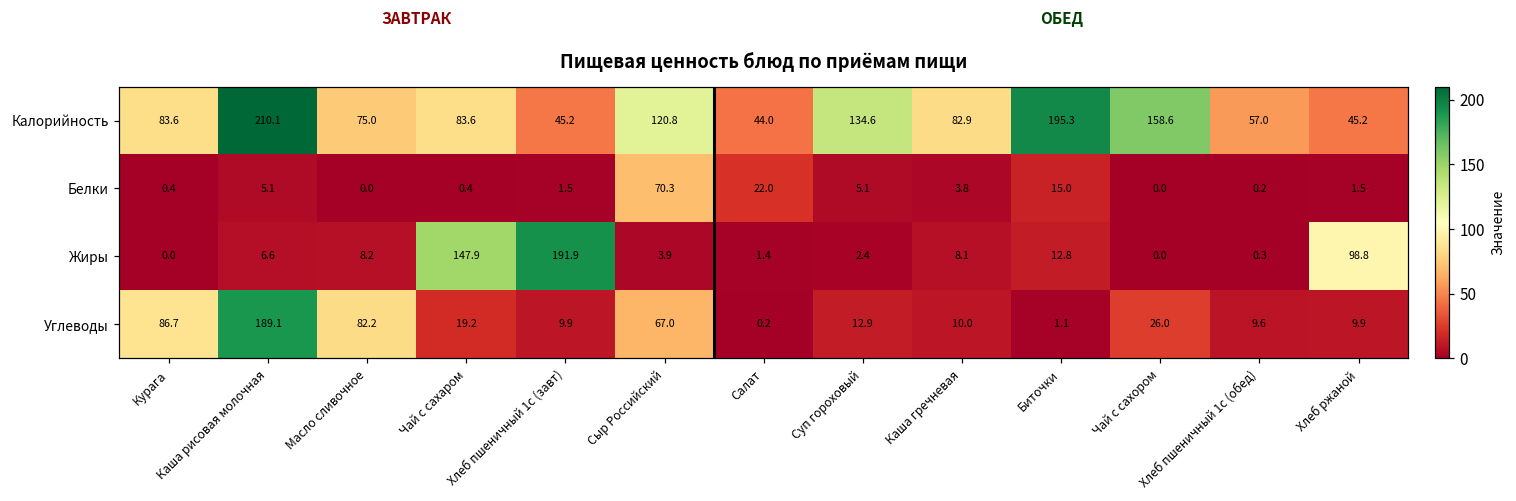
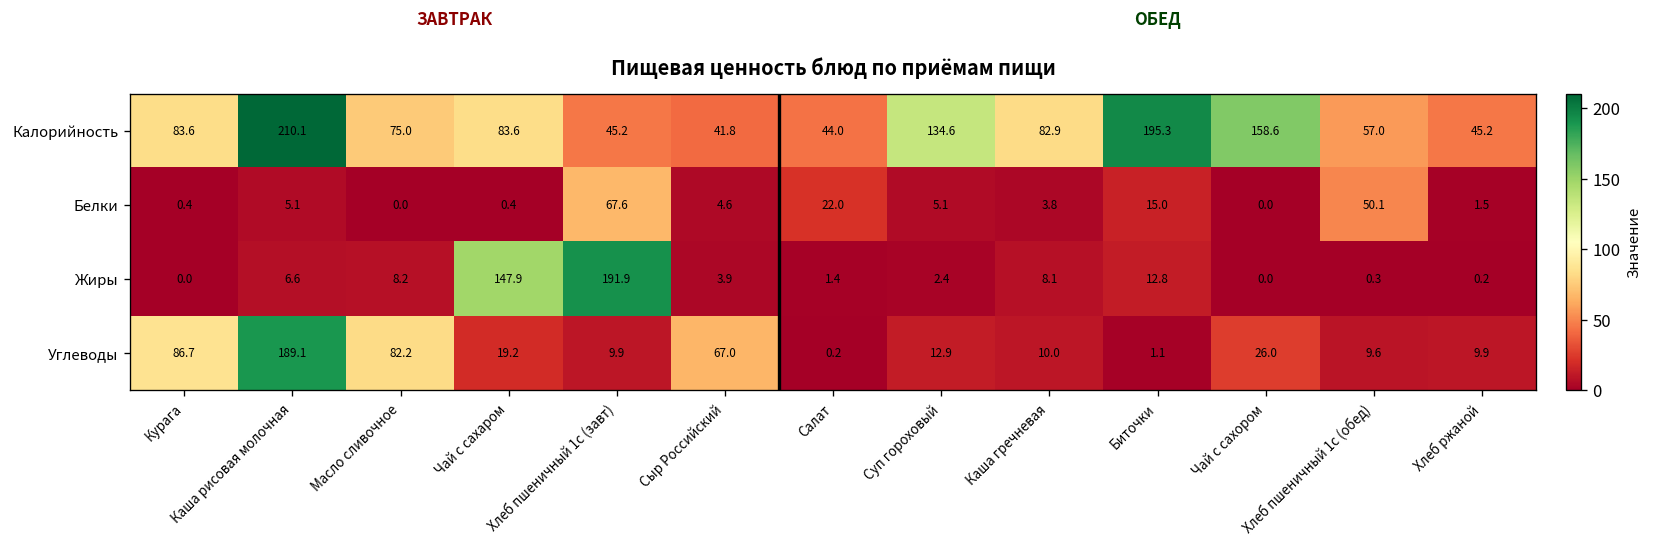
  {
    "Калорийность": {
      "Курага": 83.6,
      "Каша рисовая молочная": 210.1,
      "Масло сливочное": 75.0,
      "Чай с сахаром": 83.6,
      "Хлеб пшеничный 1с (завт)": 45.2,
-     "Сыр Российский": 120.8,
+     "Сыр Российский": 41.8,
      "Салат": 44.0,
      "Суп гороховый": 134.6,
      "Каша гречневая": 82.9,
      "Биточки": 195.3,
      "Чай с сахором": 158.6,
      "Хлеб пшеничный 1с (обед)": 57.0,
      "Хлеб ржаной": 45.2
    },
    "Белки": {
      "Курага": 0.4,
      "Каша рисовая молочная": 5.1,
      "Масло сливочное": 0.0,
      "Чай с сахаром": 0.4,
-     "Хлеб пшеничный 1с (завт)": 1.5,
-     "Сыр Российский": 70.3,
+     "Хлеб пшеничный 1с (завт)": 67.6,
+     "Сыр Российский": 4.6,
      "Салат": 22.0,
      "Суп гороховый": 5.1,
      "Каша гречневая": 3.8,
      "Биточки": 15.0,
      "Чай с сахором": 0.0,
-     "Хлеб пшеничный 1с (обед)": 0.2,
+     "Хлеб пшеничный 1с (обед)": 50.1,
      "Хлеб ржаной": 1.5
    },
    "Жиры": {
      "Курага": 0.0,
      "Каша рисовая молочная": 6.6,
      "Масло сливочное": 8.2,
      "Чай с сахаром": 147.9,
      "Хлеб пшеничный 1с (завт)": 191.9,
      "Сыр Российский": 3.9,
      "Салат": 1.4,
      "Суп гороховый": 2.4,
      "Каша гречневая": 8.1,
      "Биточки": 12.8,
      "Чай с сахором": 0.0,
      "Хлеб пшеничный 1с (обед)": 0.3,
-     "Хлеб ржаной": 98.8
+     "Хлеб ржаной": 0.2
    },
    "Углеводы": {
      "Курага": 86.7,
      "Каша рисовая молочная": 189.1,
      "Масло сливочное": 82.2,
      "Чай с сахаром": 19.2,
      "Хлеб пшеничный 1с (завт)": 9.9,
      "Сыр Российский": 67.0,
      "Салат": 0.2,
      "Суп гороховый": 12.9,
      "Каша гречневая": 10.0,
      "Биточки": 1.1,
      "Чай с сахором": 26.0,
      "Хлеб пшеничный 1с (обед)": 9.6,
      "Хлеб ржаной": 9.9
    }
  }
